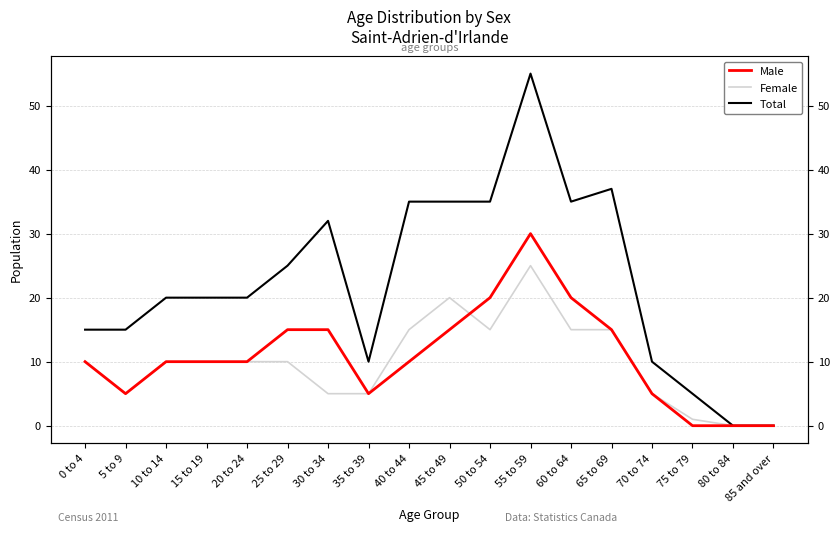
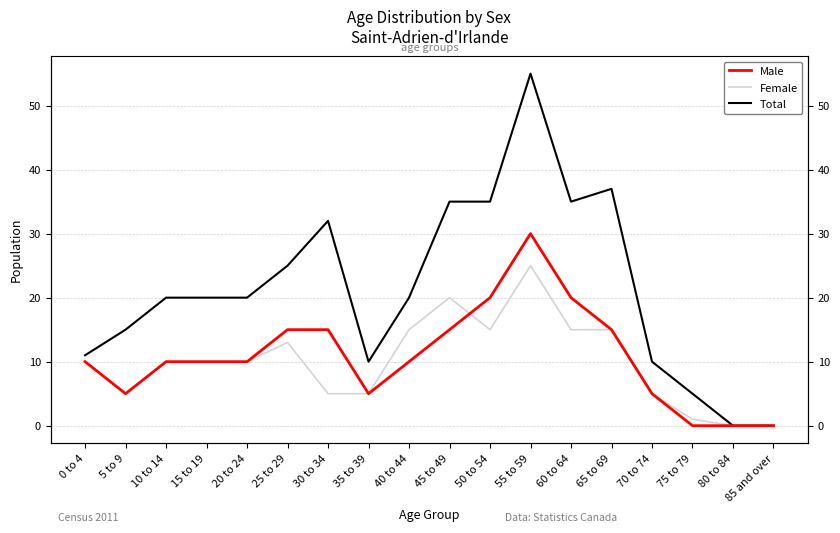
  {
    "Male": {
      "25 to 29": 15,
      "30 to 34": 15,
      "40 to 44": 10,
      "45 to 49": 15,
      "50 to 54": 20,
      "55 to 59": 30,
      "60 to 64": 20,
      "75 to 79": 0
    },
    "Female": {
-     "25 to 29": 10,
+     "25 to 29": 13,
      "30 to 34": 5,
      "40 to 44": 15,
      "45 to 49": 20,
      "50 to 54": 15,
      "55 to 59": 25,
      "60 to 64": 15,
      "75 to 79": 1
    },
    "Total": {
-     "0 to 4": 15,
+     "0 to 4": 11,
      "5 to 9": 15,
      "10 to 14": 20,
      "15 to 19": 20,
      "20 to 24": 20,
      "25 to 29": 25,
      "30 to 34": 32,
      "35 to 39": 10,
-     "40 to 44": 35,
+     "40 to 44": 20,
      "45 to 49": 35,
      "50 to 54": 35,
      "55 to 59": 55,
      "60 to 64": 35,
      "65 to 69": 37,
      "70 to 74": 10,
      "75 to 79": 5
    }
  }
